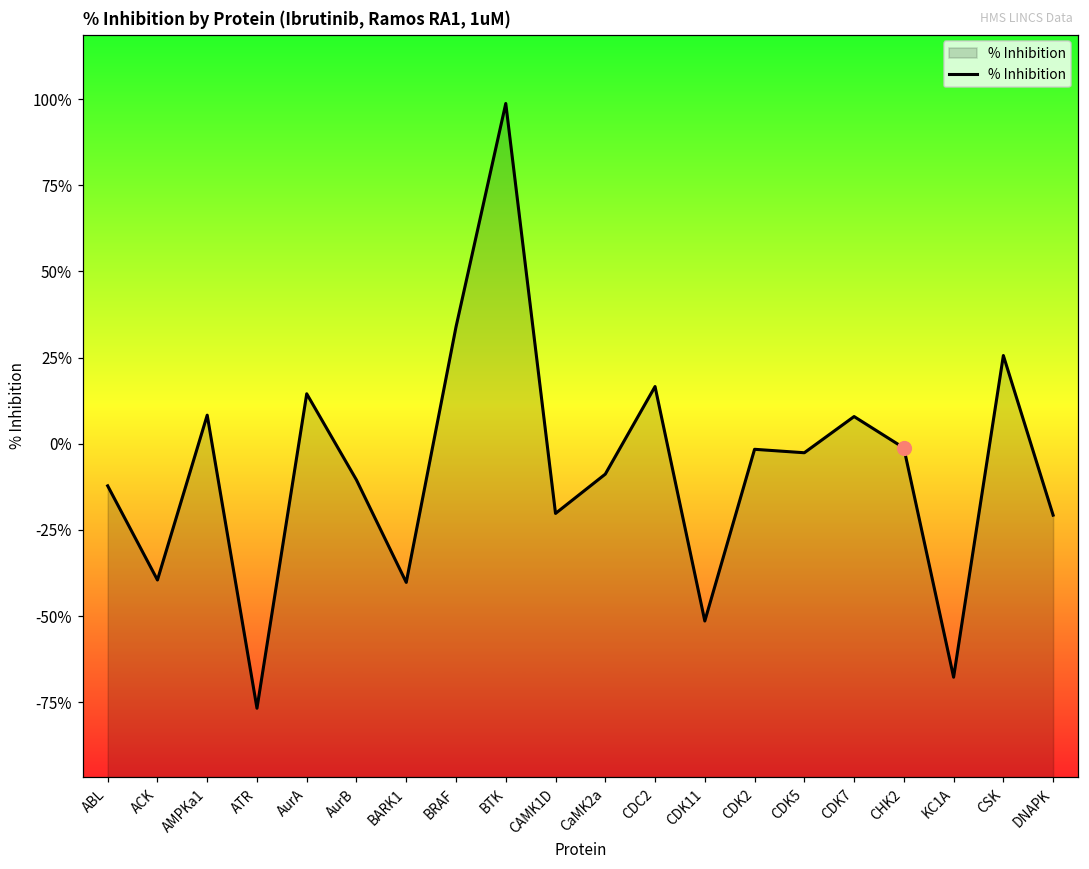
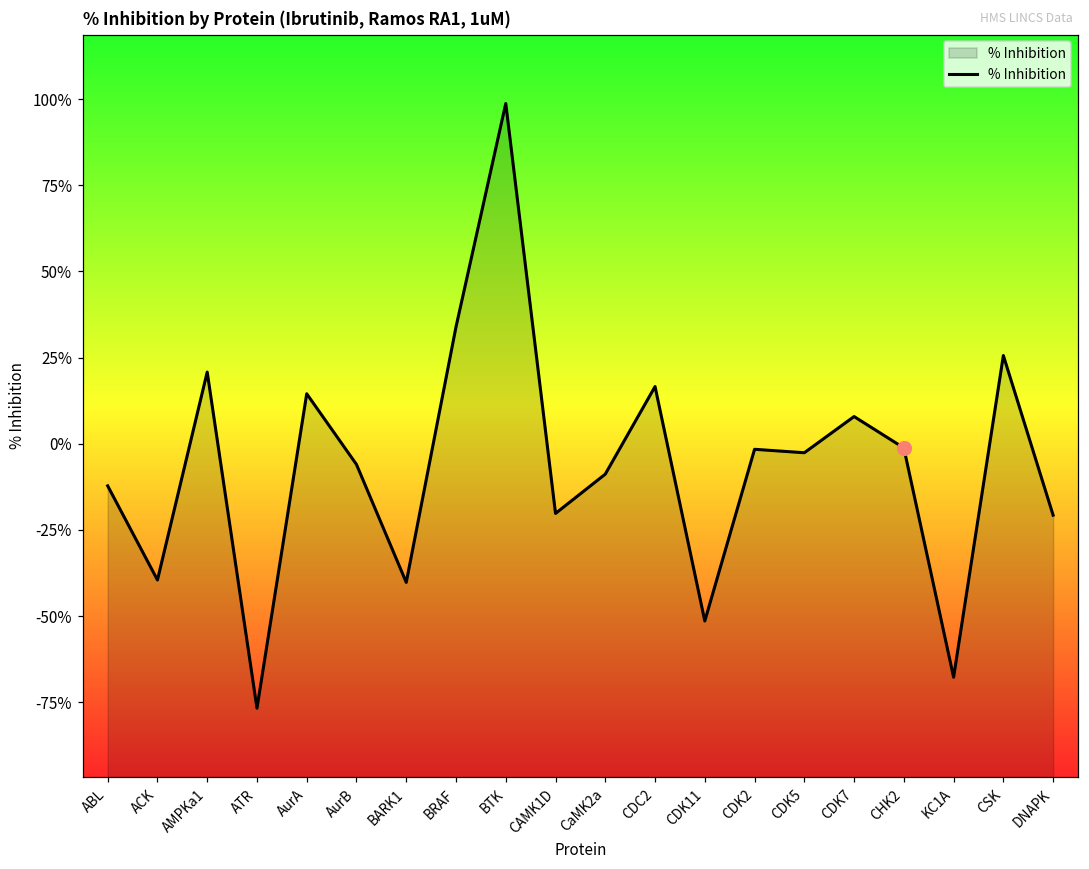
  {
    "% Inhibition": {
      "ABL": "-12%",
      "ACK": "-40%",
-     "AMPKa1": "8%",
+     "AMPKa1": "21%",
      "ATR": "-77%",
      "AurA": "15%",
-     "AurB": "-11%",
+     "AurB": "-6%",
      "BARK1": "-40%",
      "BRAF": "34%",
      "BTK": "99%",
      "CAMK1D": "-20%",
      "CaMK2a": "-9%",
      "CDC2": "17%",
      "CDK11": "-51%",
      "CDK2": "-2%",
      "CDK5": "-3%",
      "CDK7": "8%",
      "KC1A": "-68%",
      "CSK": "26%",
      "DNAPK": "-21%"
    }
  }
